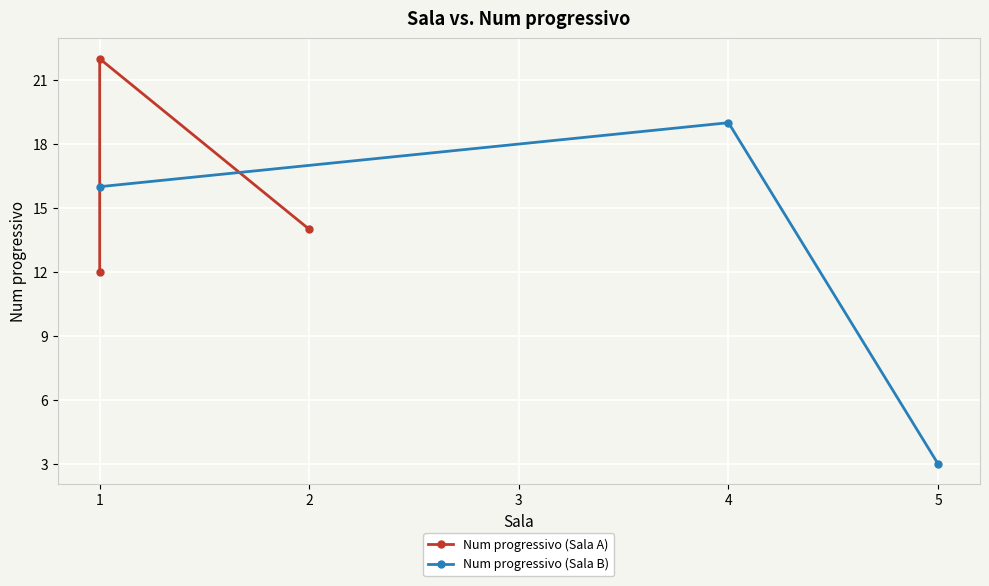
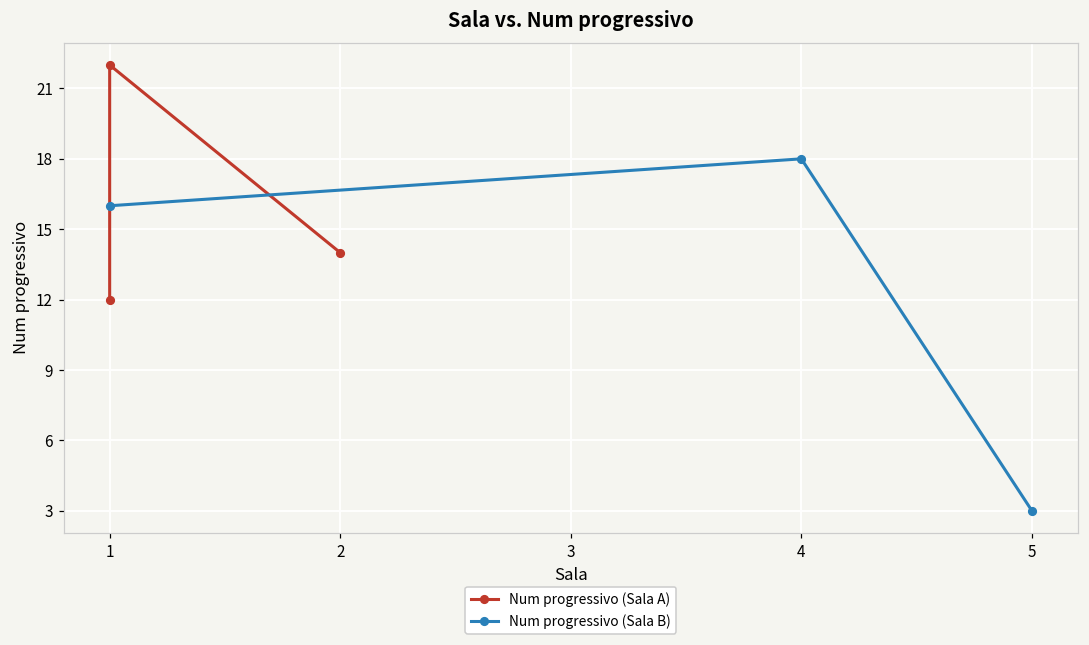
  {
    "Num progressivo (Sala B)": {
      "1": 16,
-     "4": 19,
+     "4": 18,
      "5": 3
    }
  }
